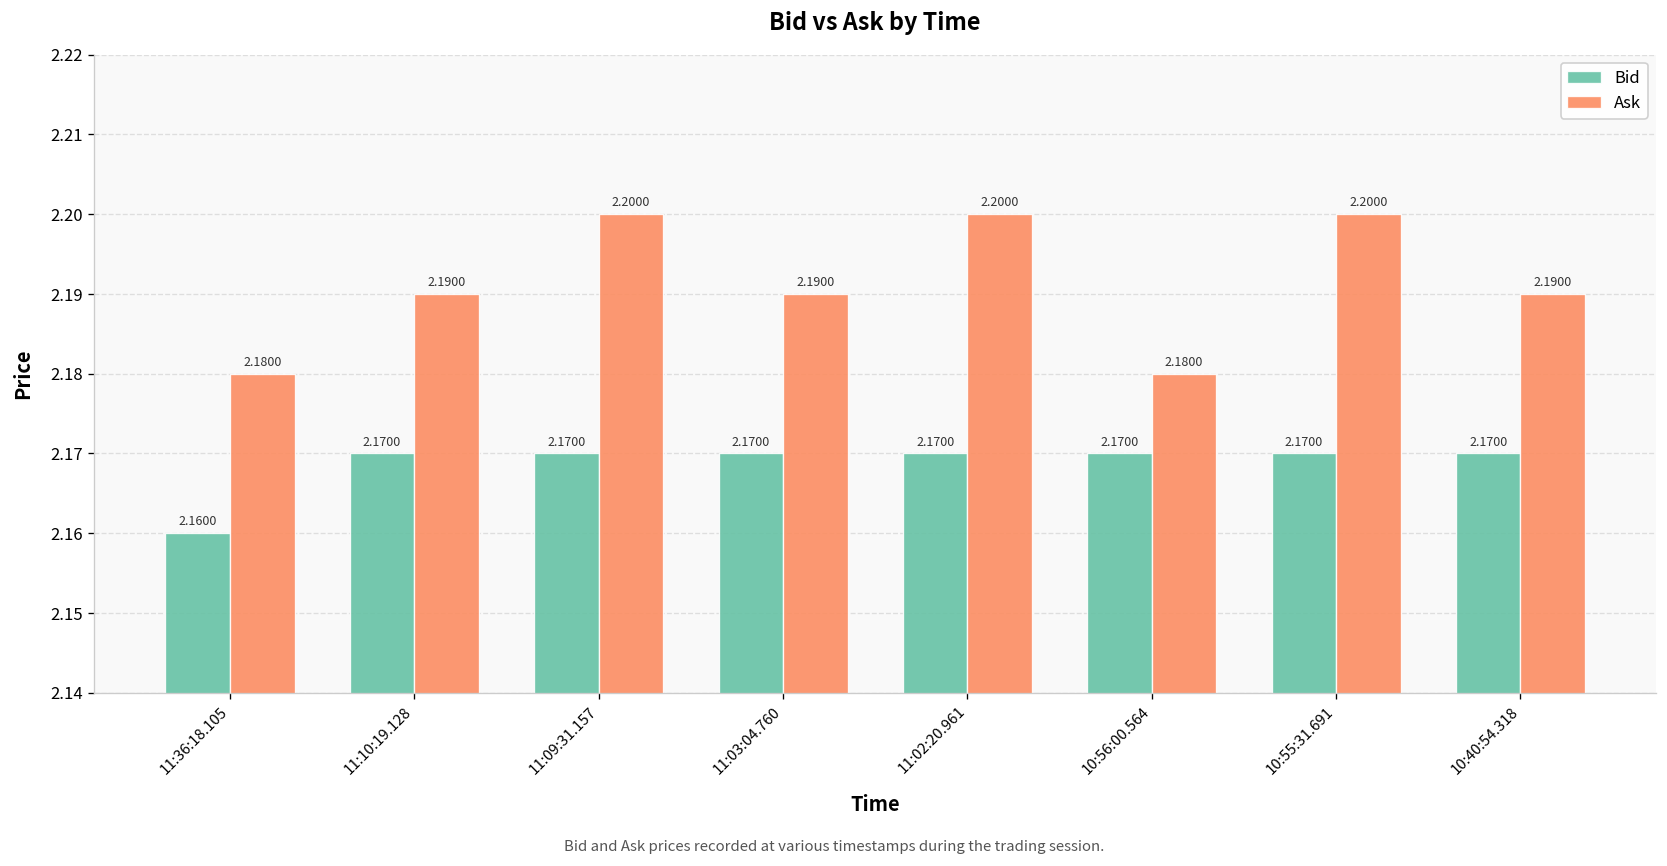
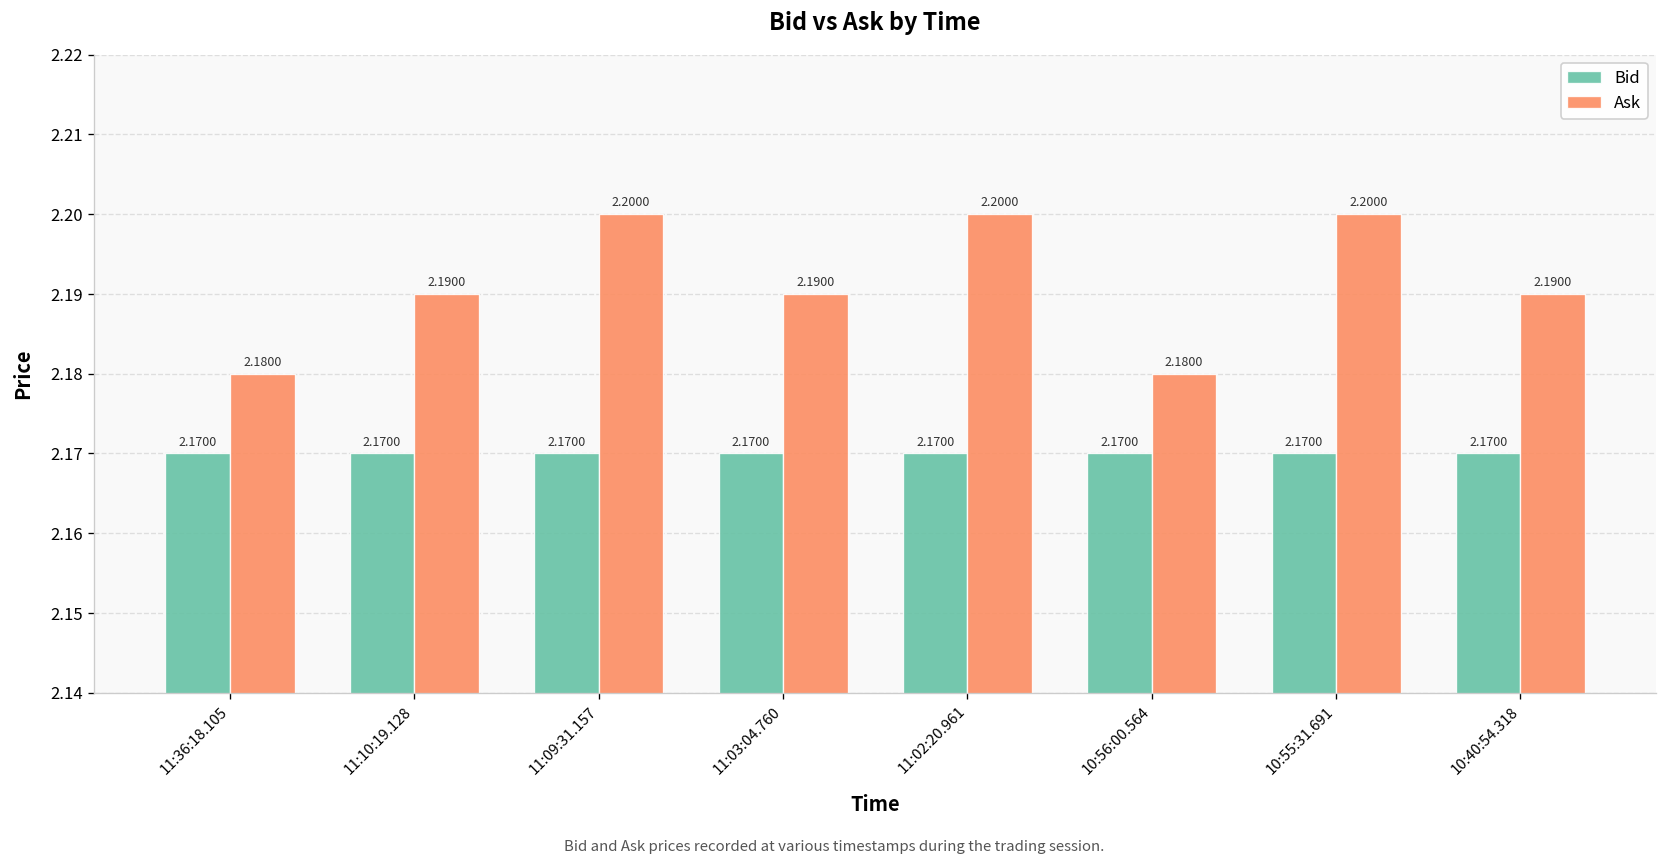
  {
    "Bid": {
-     "11:36:18.105": 2.1600,
+     "11:36:18.105": 2.1700,
      "11:10:19.128": 2.1700,
      "11:09:31.157": 2.1700,
      "11:03:04.760": 2.1700,
      "11:02:20.961": 2.1700,
      "10:56:00.564": 2.1700,
      "10:55:31.691": 2.1700,
      "10:40:54.318": 2.1700
    },
    "Ask": {
      "11:36:18.105": 2.1800,
      "11:10:19.128": 2.1900,
      "11:09:31.157": 2.2000,
      "11:03:04.760": 2.1900,
      "11:02:20.961": 2.2000,
      "10:56:00.564": 2.1800,
      "10:55:31.691": 2.2000,
      "10:40:54.318": 2.1900
    }
  }
